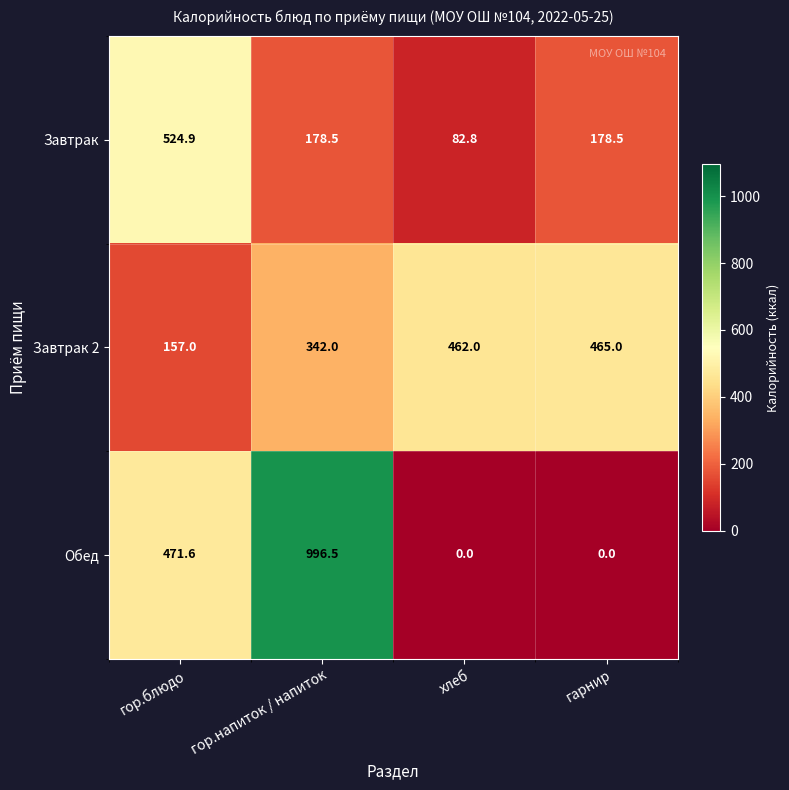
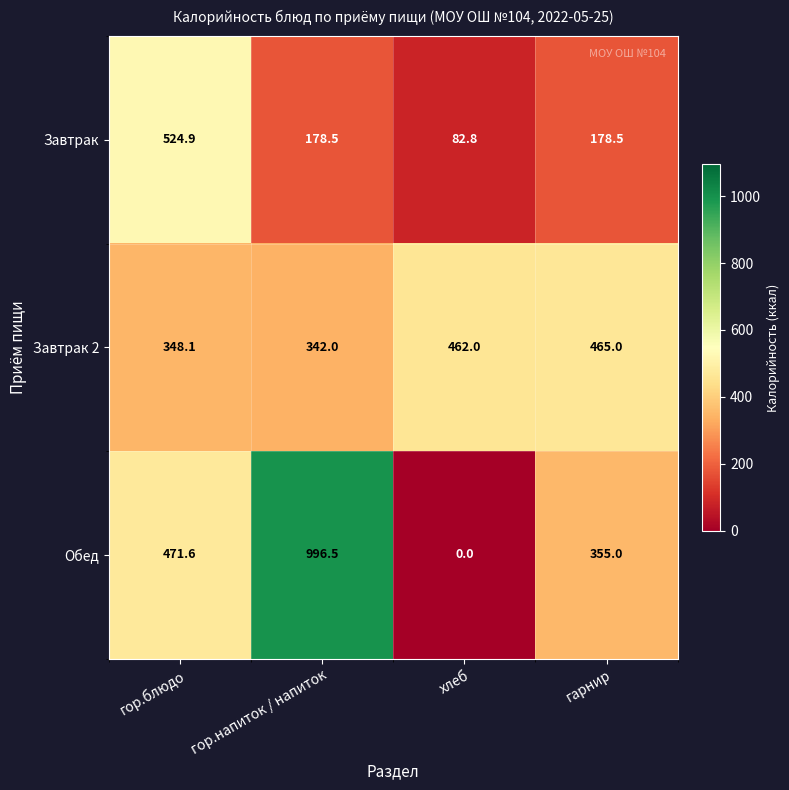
  {
    "Завтрак": {
      "гор.блюдо": 524.9,
      "гор.напиток / напиток": 178.5,
      "хлеб": 82.8
    },
    "Завтрак 2": {
-     "гор.блюдо": 157.0,
+     "гор.блюдо": 348.1,
      "гор.напиток / напиток": 342.0,
      "хлеб": 462.0,
      "гарнир": 465.0
    },
    "Обед": {
      "гор.блюдо": 471.6,
      "гор.напиток / напиток": 996.5,
      "хлеб": 0.0,
-     "гарнир": 0.0
+     "гарнир": 355.0
    }
  }
